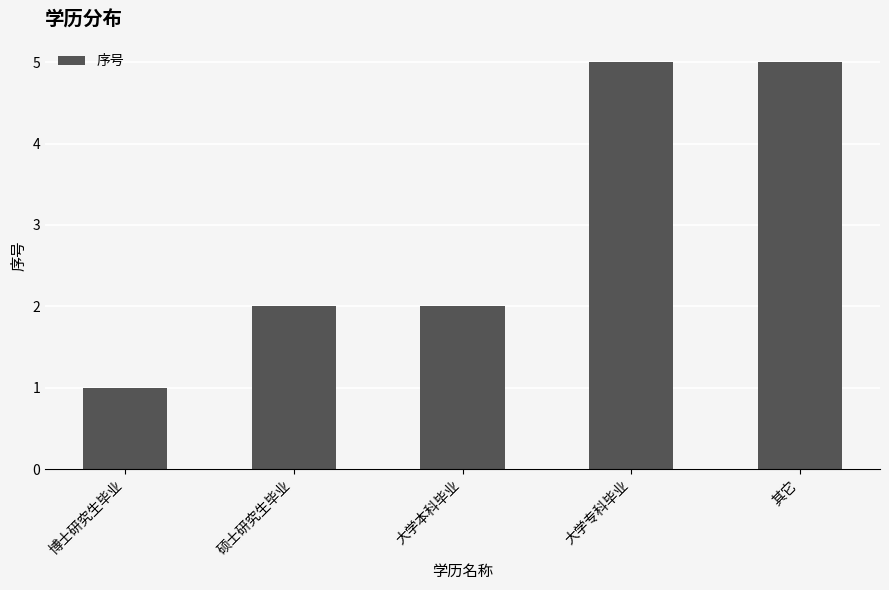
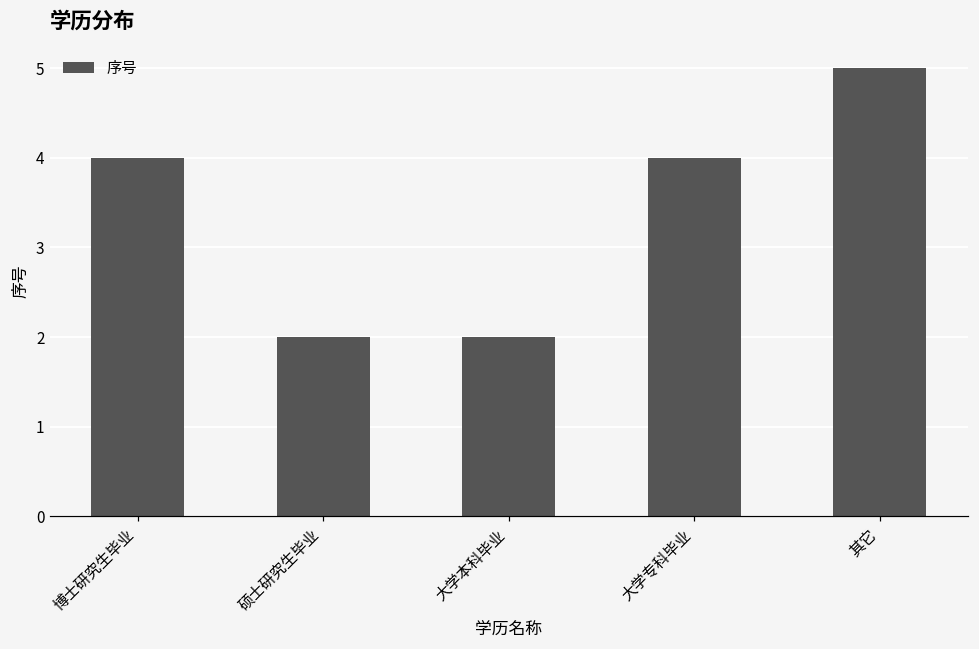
  {
-   "博士研究生毕业": 1,
+   "博士研究生毕业": 4,
    "硕士研究生毕业": 2,
    "大学本科毕业": 2,
-   "大学专科毕业": 5,
+   "大学专科毕业": 4,
    "其它": 5
  }
